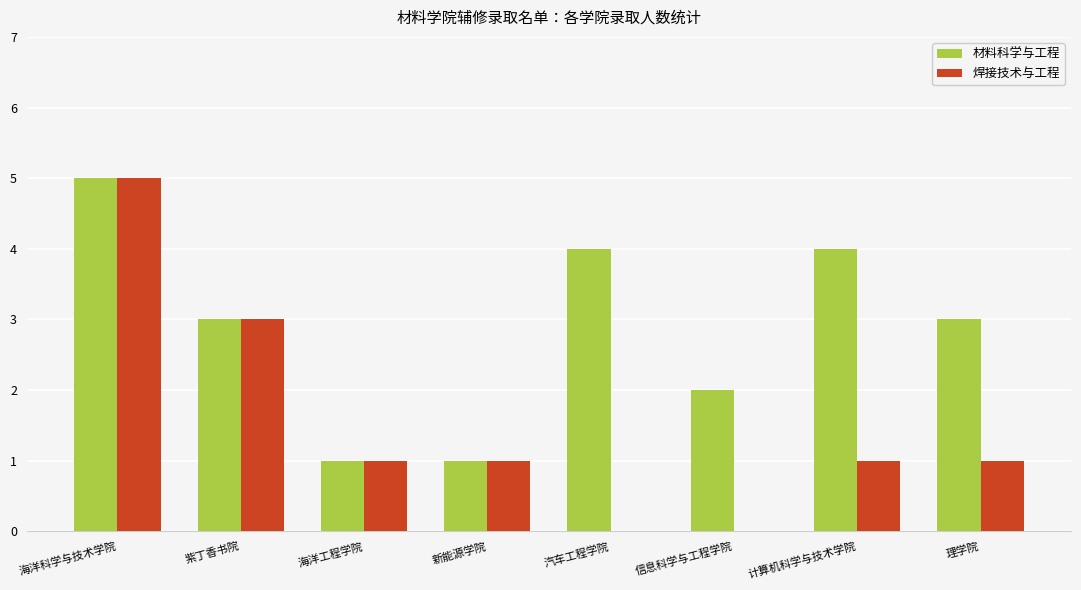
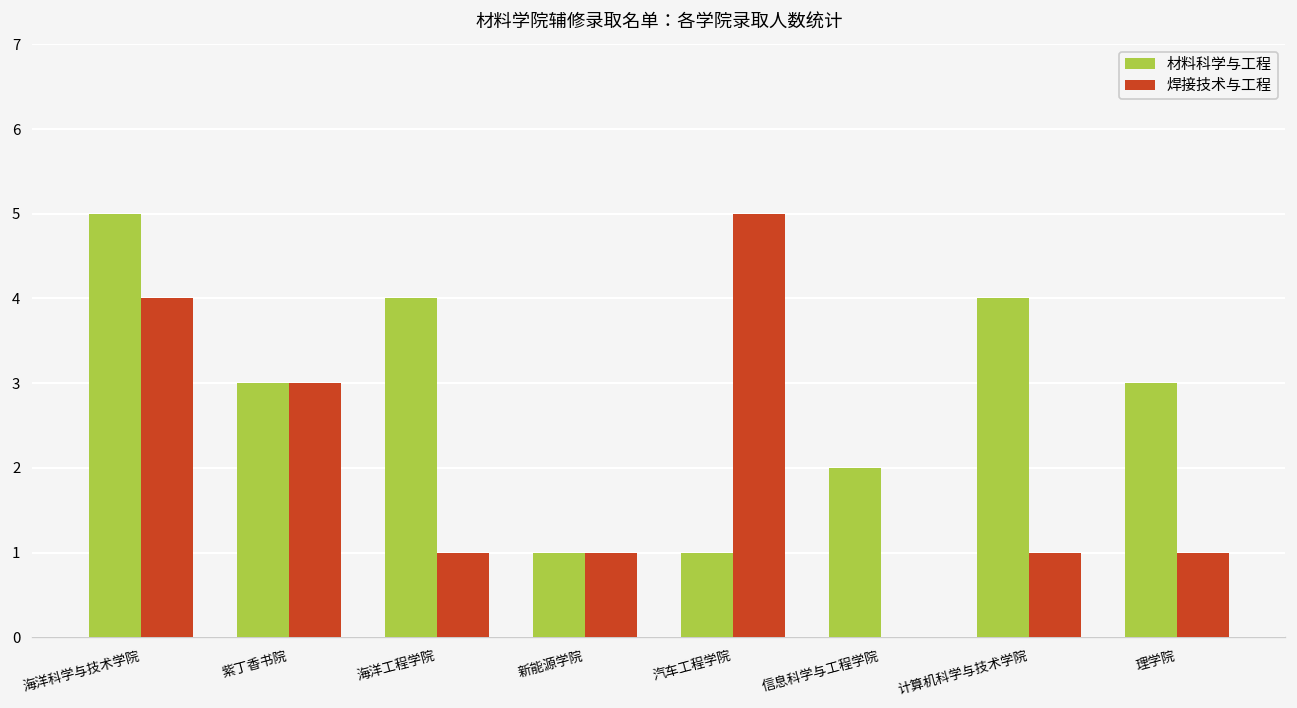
  {
    "材料科学与工程": {
      "海洋科学与技术学院": 5,
      "紫丁香书院": 3,
-     "海洋工程学院": 1,
+     "海洋工程学院": 4,
      "新能源学院": 1,
-     "汽车工程学院": 4,
+     "汽车工程学院": 1,
      "信息科学与工程学院": 2,
      "计算机科学与技术学院": 4,
      "理学院": 3
    },
    "焊接技术与工程": {
-     "海洋科学与技术学院": 5,
+     "海洋科学与技术学院": 4,
      "紫丁香书院": 3,
      "海洋工程学院": 1,
      "新能源学院": 1,
-     "汽车工程学院": 0,
+     "汽车工程学院": 5,
      "信息科学与工程学院": 0,
      "计算机科学与技术学院": 1,
      "理学院": 1
    }
  }
